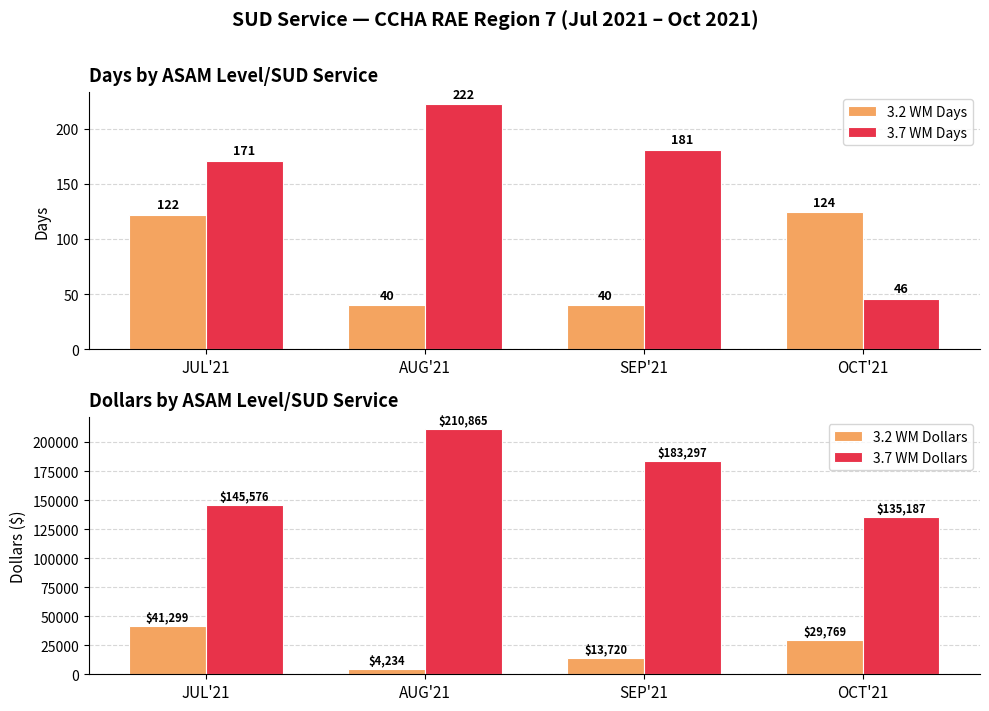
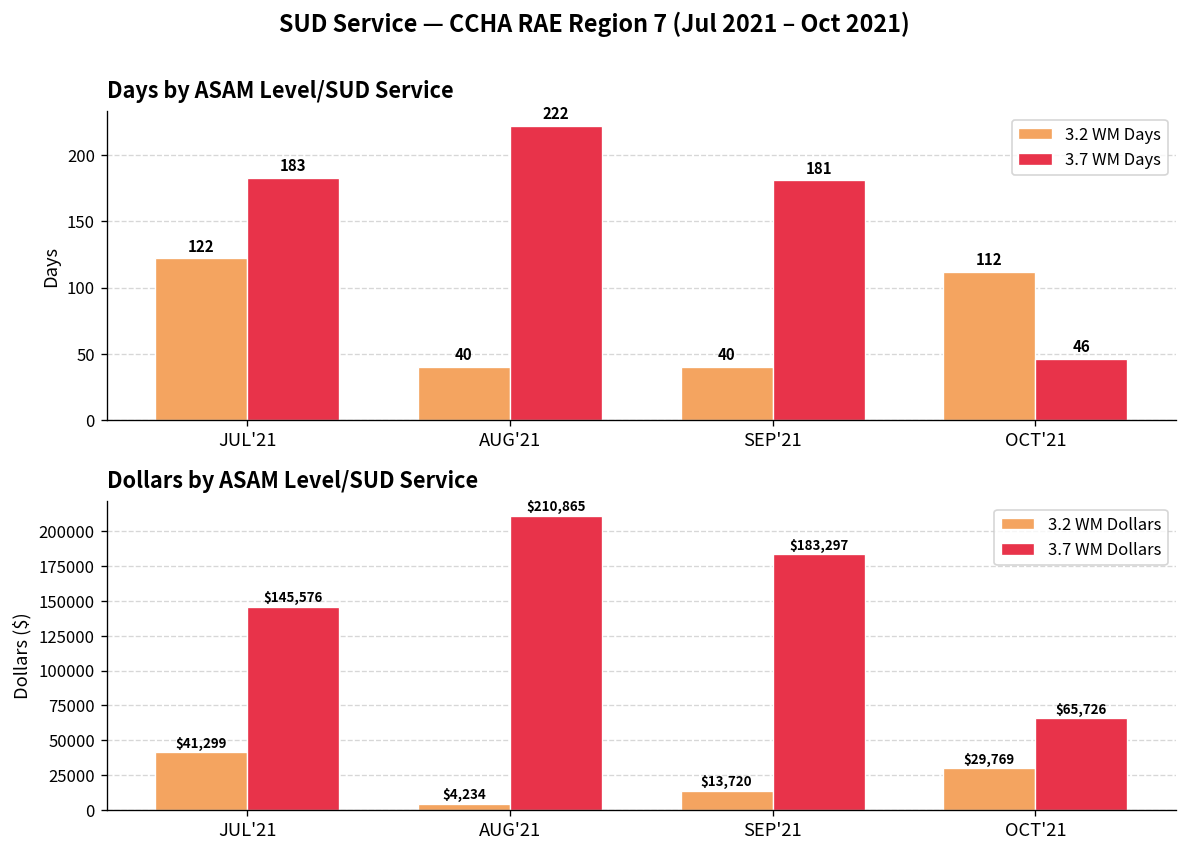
  {
    "Days by ASAM Level/SUD Service": {
      "3.2 WM Days": {
        "JUL'21": "122",
        "AUG'21": "40",
        "SEP'21": "40",
-       "OCT'21": "124"
+       "OCT'21": "112"
      },
      "3.7 WM Days": {
-       "JUL'21": "171",
+       "JUL'21": "183",
        "AUG'21": "222",
        "SEP'21": "181",
        "OCT'21": "46"
      }
    },
    "Dollars by ASAM Level/SUD Service": {
      "3.2 WM Dollars": {
        "JUL'21": "$41,299",
        "AUG'21": "$4,234",
        "SEP'21": "$13,720",
        "OCT'21": "$29,769"
      },
      "3.7 WM Dollars": {
        "JUL'21": "$145,576",
        "AUG'21": "$210,865",
        "SEP'21": "$183,297",
-       "OCT'21": "$135,187"
+       "OCT'21": "$65,726"
      }
    }
  }
